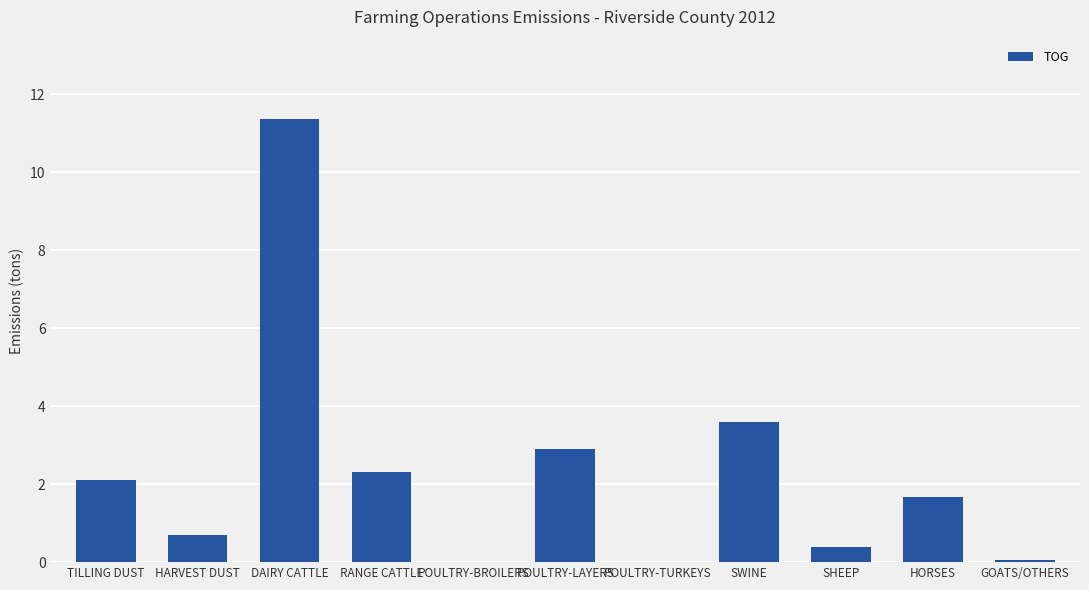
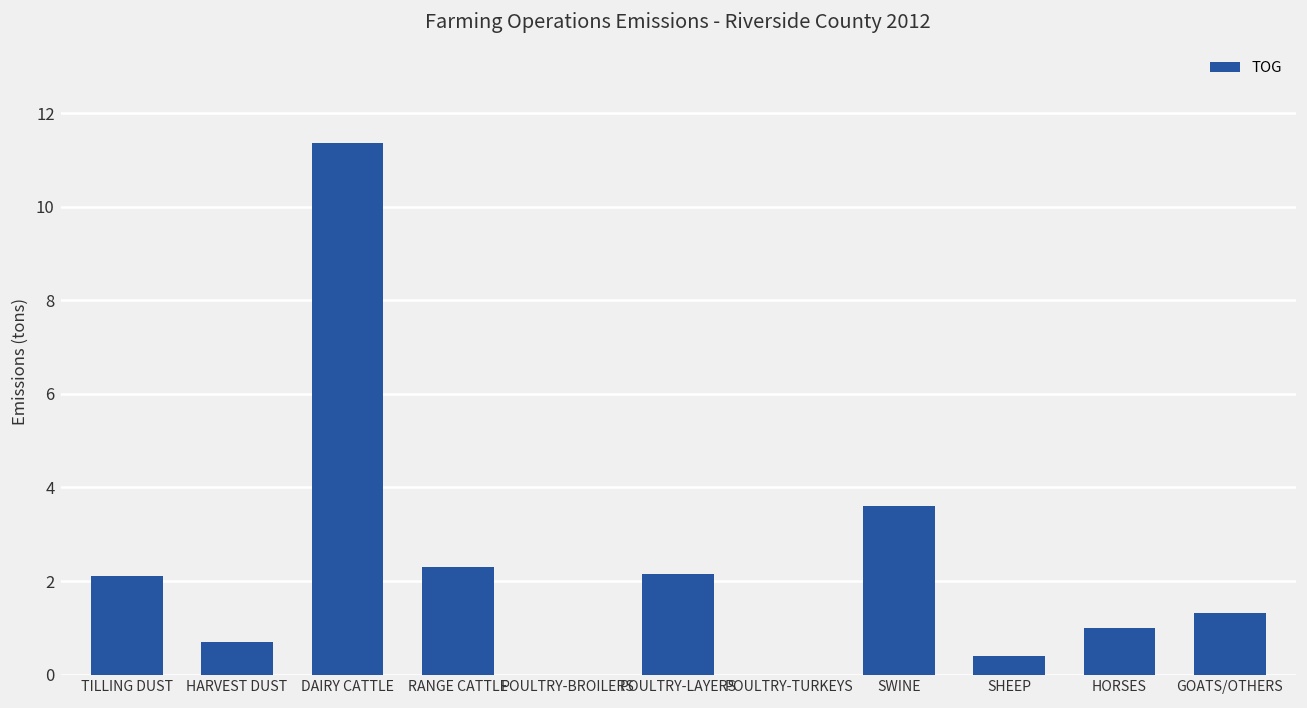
  {
    "TILLING DUST": 2.1,
    "HARVEST DUST": 0.7,
    "DAIRY CATTLE": 11.4,
    "RANGE CATTLE": 2.3,
    "POULTRY-BROILERS": 0.0,
-   "POULTRY-LAYERS": 2.9,
+   "POULTRY-LAYERS": 2.2,
    "POULTRY-TURKEYS": 0.0,
    "SWINE": 3.6,
    "SHEEP": 0.4,
-   "HORSES": 1.7,
-   "GOATS/OTHERS": 0.1
+   "HORSES": 1.0,
+   "GOATS/OTHERS": 1.3
  }
